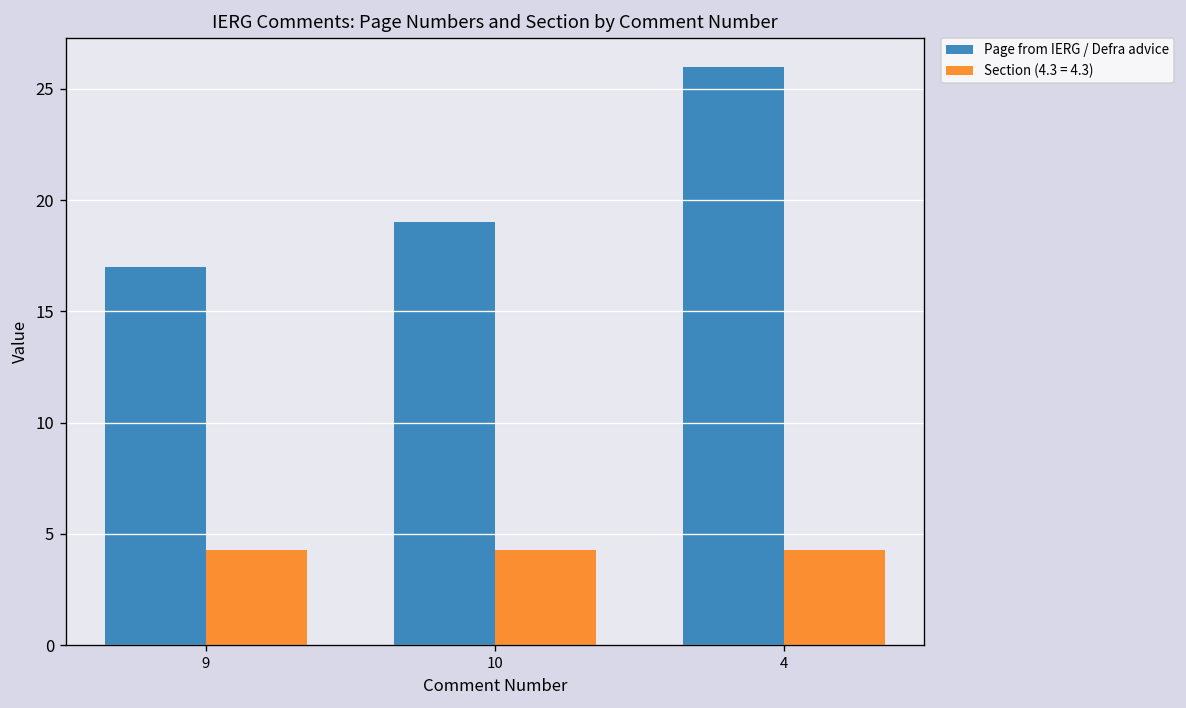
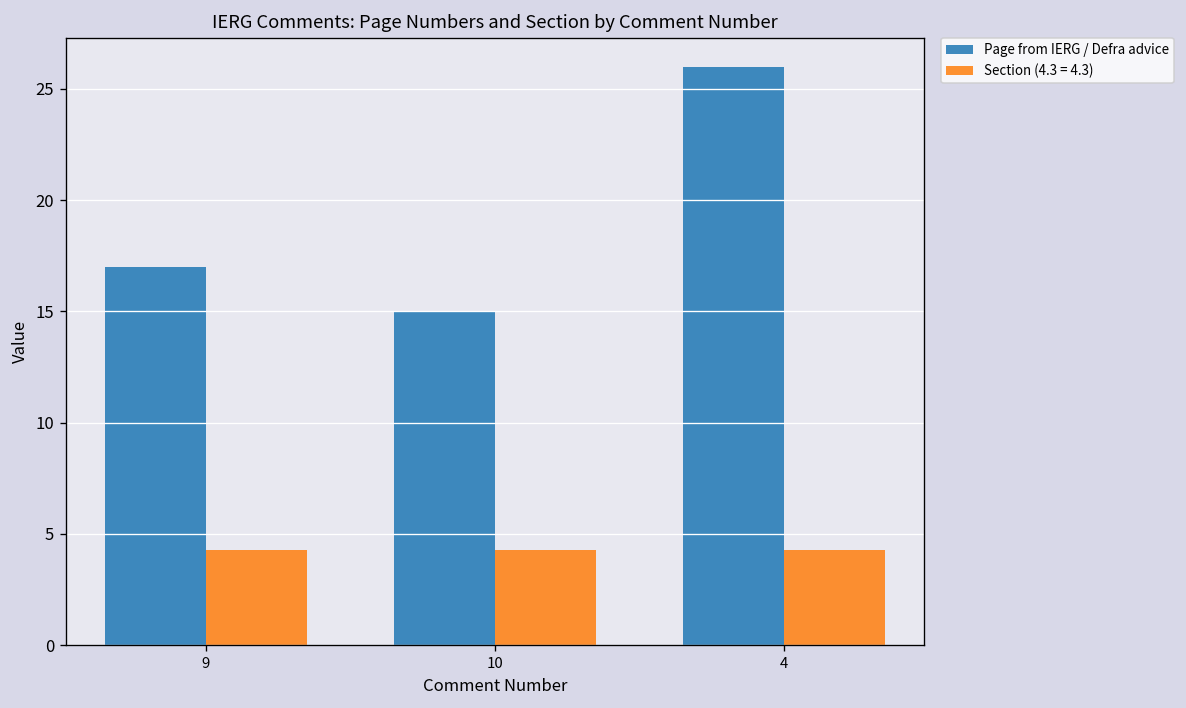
  {
    "Page from IERG / Defra advice": {
      "9": 17,
-     "10": 19,
+     "10": 15,
      "4": 26
    },
    "Section (4.3 = 4.3)": {
      "9": 4.3,
      "10": 4.3,
      "4": 4.3
    }
  }
